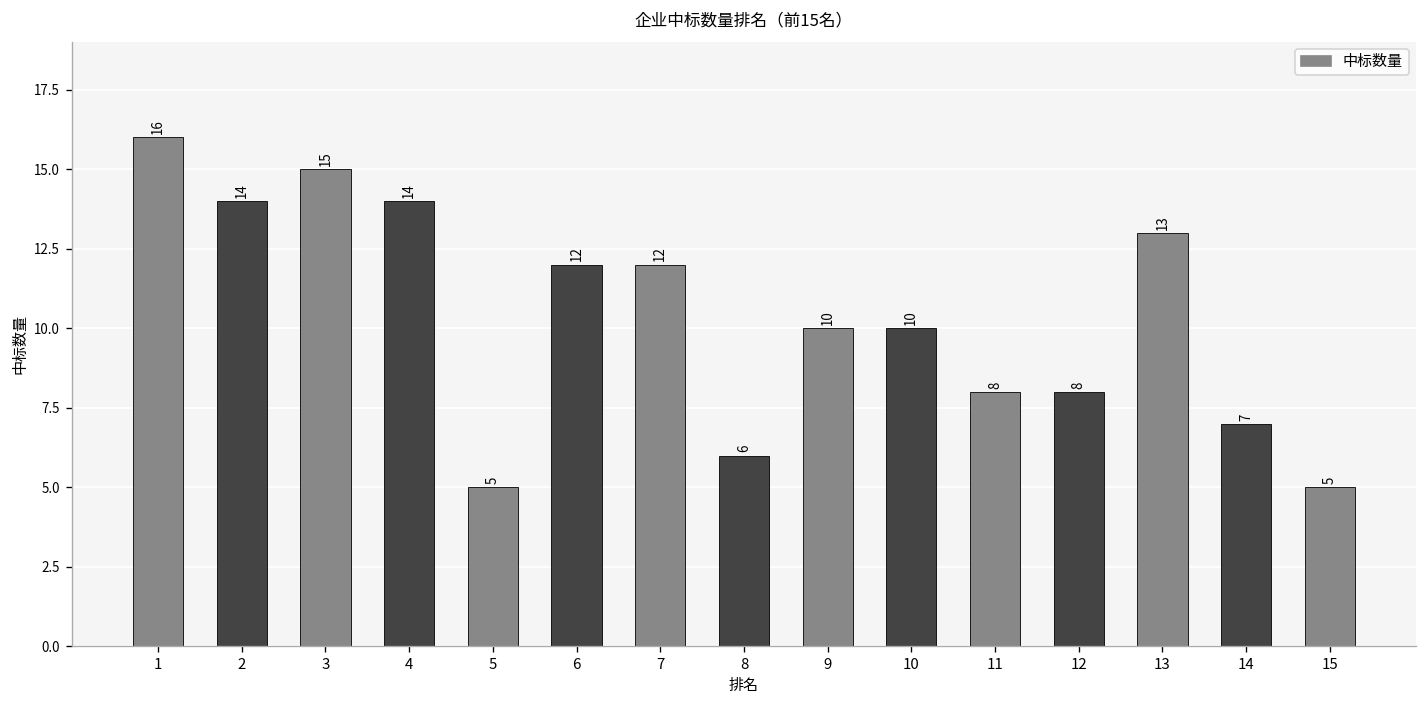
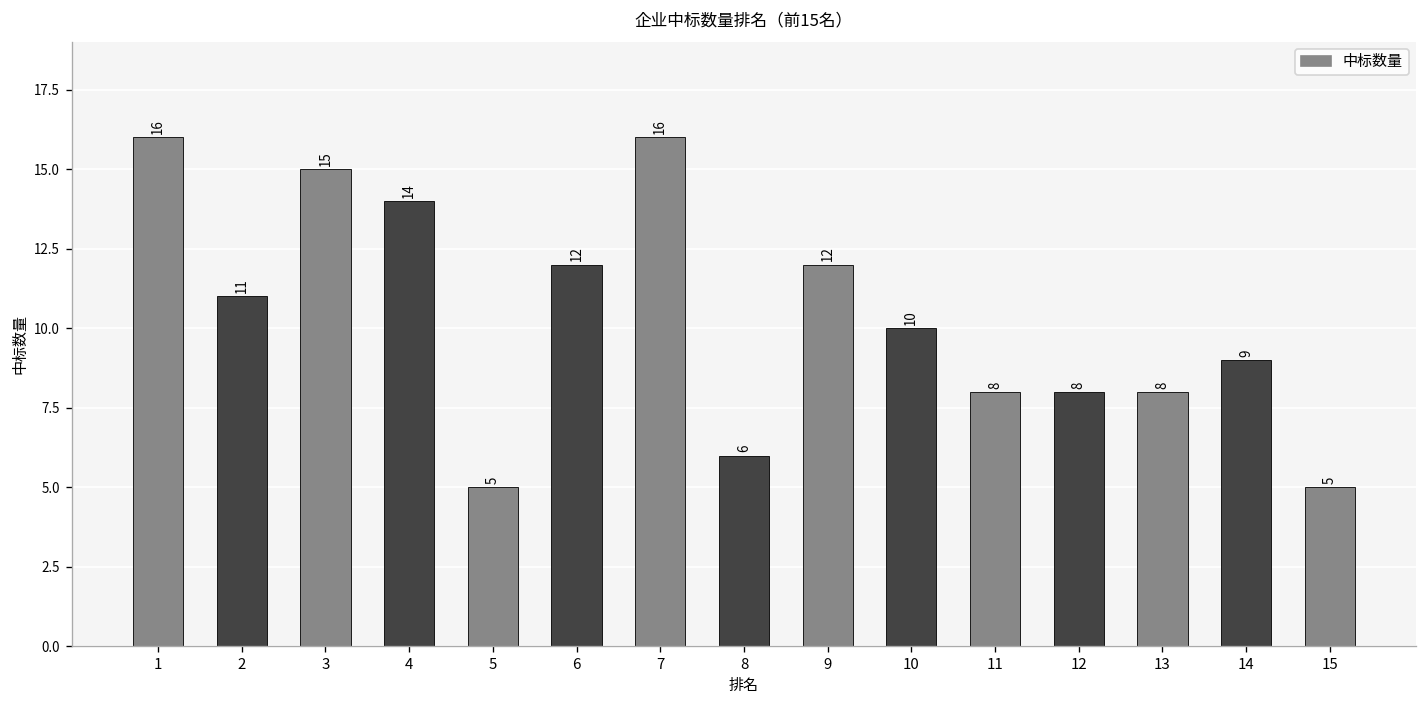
  {
    "1": 16,
-   "2": 14,
+   "2": 11,
    "3": 15,
    "4": 14,
    "5": 5,
    "6": 12,
-   "7": 12,
+   "7": 16,
    "8": 6,
-   "9": 10,
+   "9": 12,
    "10": 10,
    "11": 8,
    "12": 8,
-   "13": 13,
-   "14": 7,
+   "13": 8,
+   "14": 9,
    "15": 5
  }
